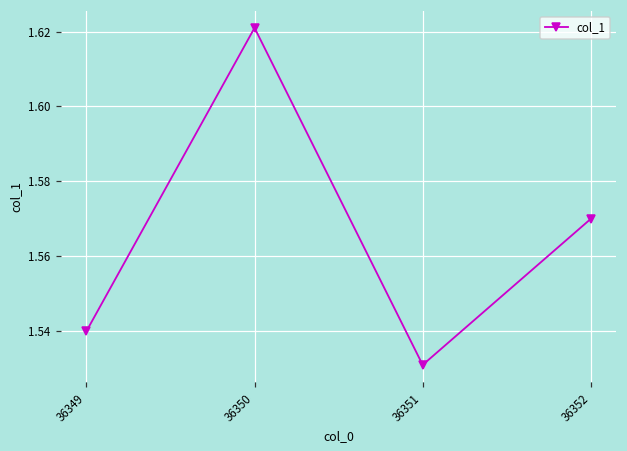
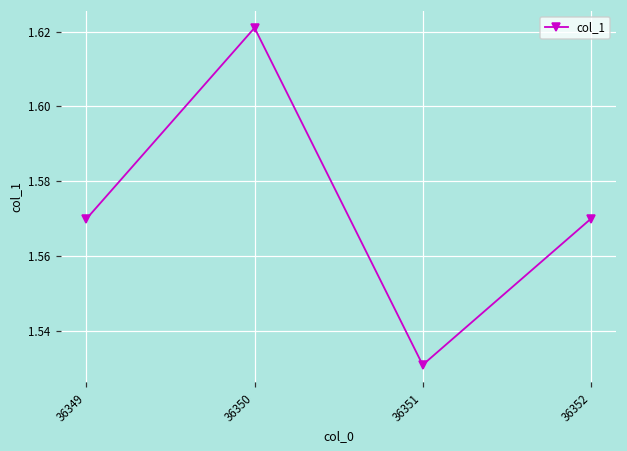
  {
-   "36349": 1.54,
+   "36349": 1.57,
    "36350": 1.621,
    "36351": 1.531,
    "36352": 1.57
  }
